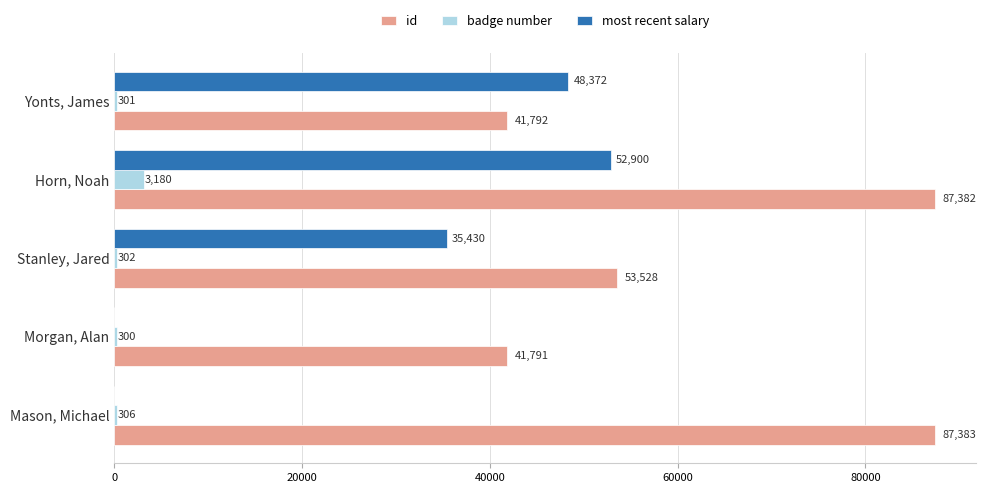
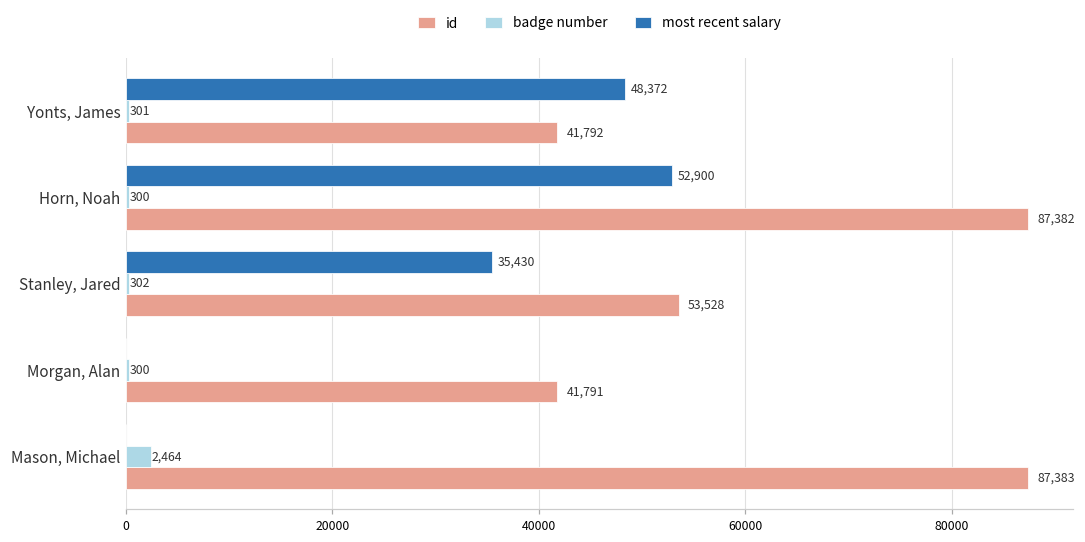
  {
    "id": {
      "Yonts, James": "41,792",
      "Horn, Noah": "87,382",
      "Stanley, Jared": "53,528",
      "Morgan, Alan": "41,791",
      "Mason, Michael": "87,383"
    },
    "badge number": {
      "Yonts, James": "301",
-     "Horn, Noah": "3,180",
+     "Horn, Noah": "300",
      "Stanley, Jared": "302",
      "Morgan, Alan": "300",
-     "Mason, Michael": "306"
+     "Mason, Michael": "2,464"
    },
    "most recent salary": {
      "Yonts, James": "48,372",
      "Horn, Noah": "52,900",
      "Stanley, Jared": "35,430"
    }
  }
